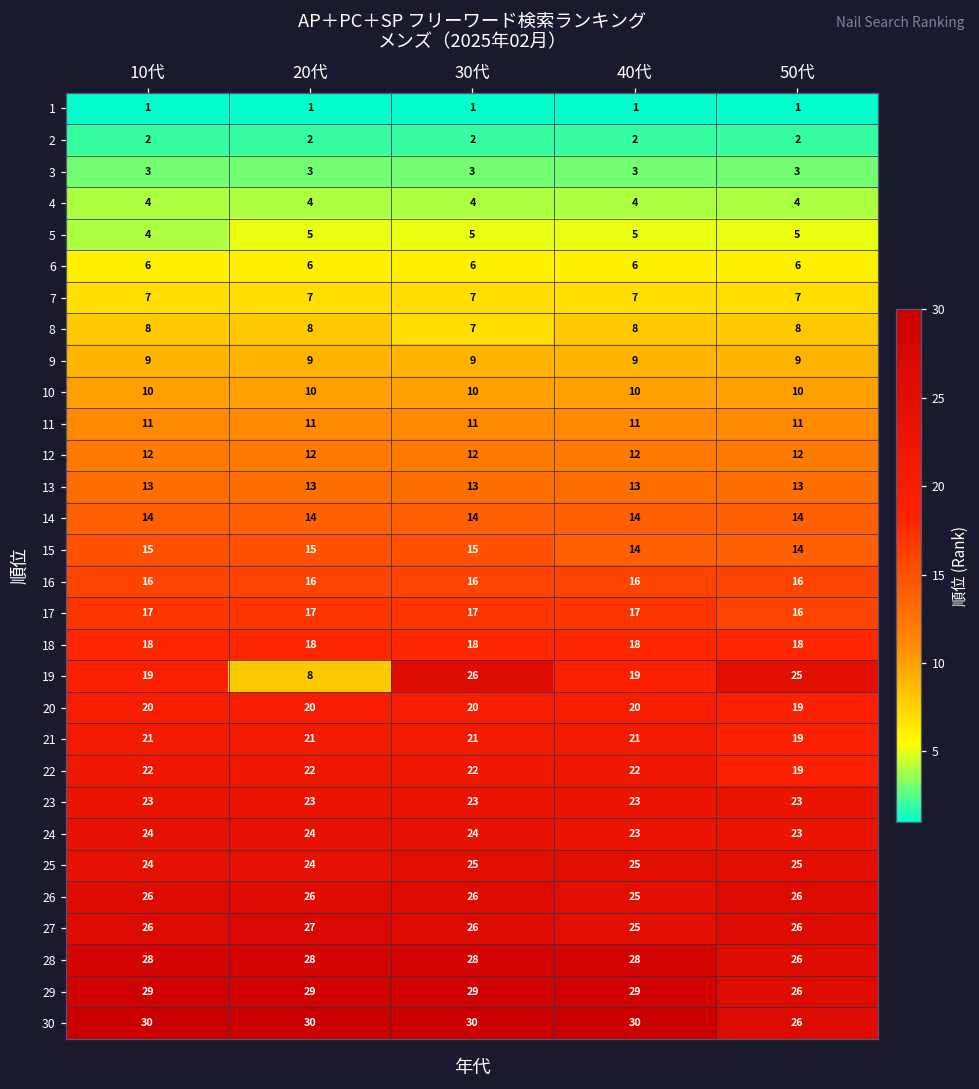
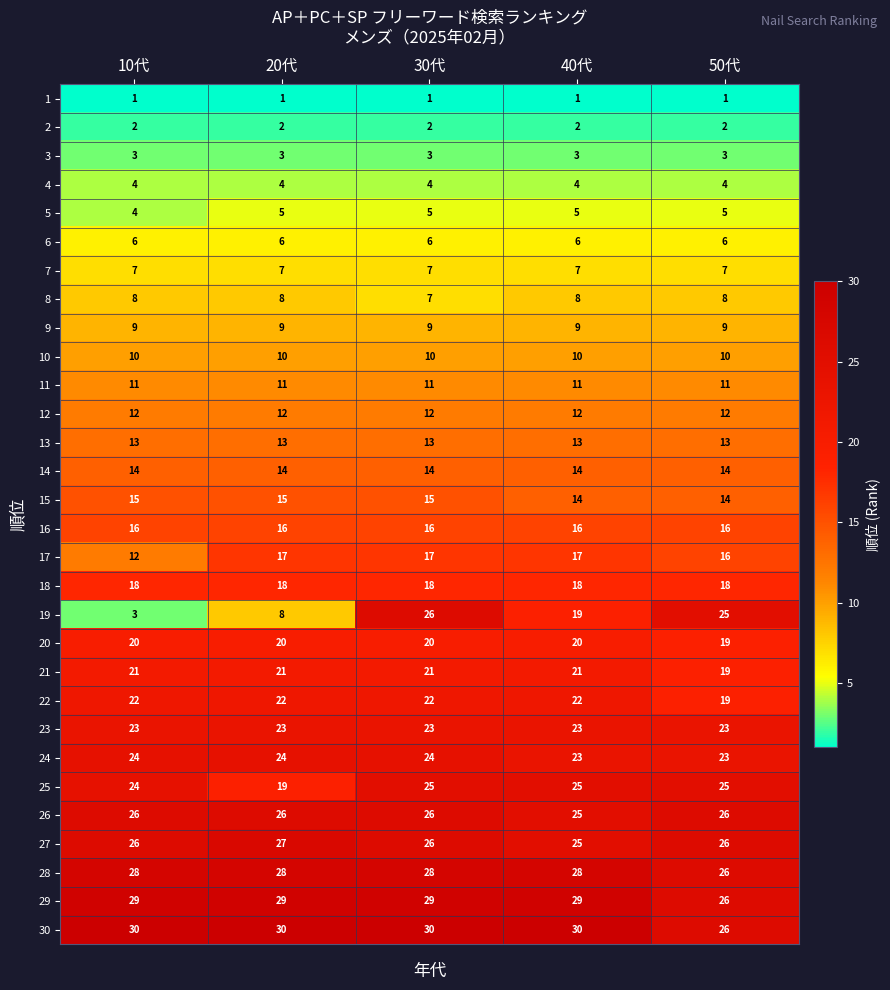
  {
    "1": {
      "10代": 1,
      "20代": 1,
      "30代": 1,
      "40代": 1,
      "50代": 1
    },
    "2": {
      "10代": 2,
      "20代": 2,
      "30代": 2,
      "40代": 2,
      "50代": 2
    },
    "3": {
      "10代": 3,
      "20代": 3,
      "30代": 3,
      "40代": 3,
      "50代": 3
    },
    "4": {
      "10代": 4,
      "20代": 4,
      "30代": 4,
      "40代": 4,
      "50代": 4
    },
    "5": {
      "10代": 4,
      "20代": 5,
      "30代": 5,
      "40代": 5,
      "50代": 5
    },
    "6": {
      "10代": 6,
      "20代": 6,
      "30代": 6,
      "40代": 6,
      "50代": 6
    },
    "7": {
      "10代": 7,
      "20代": 7,
      "30代": 7,
      "40代": 7,
      "50代": 7
    },
    "8": {
      "10代": 8,
      "20代": 8,
      "30代": 7,
      "40代": 8,
      "50代": 8
    },
    "9": {
      "10代": 9,
      "20代": 9,
      "30代": 9,
      "40代": 9,
      "50代": 9
    },
    "10": {
      "10代": 10,
      "20代": 10,
      "30代": 10,
      "40代": 10,
      "50代": 10
    },
    "11": {
      "10代": 11,
      "20代": 11,
      "30代": 11,
      "40代": 11,
      "50代": 11
    },
    "12": {
      "10代": 12,
      "20代": 12,
      "30代": 12,
      "40代": 12,
      "50代": 12
    },
    "13": {
      "10代": 13,
      "20代": 13,
      "30代": 13,
      "40代": 13,
      "50代": 13
    },
    "14": {
      "10代": 14,
      "20代": 14,
      "30代": 14,
      "40代": 14,
      "50代": 14
    },
    "15": {
      "10代": 15,
      "20代": 15,
      "30代": 15,
      "40代": 14,
      "50代": 14
    },
    "16": {
      "10代": 16,
      "20代": 16,
      "30代": 16,
      "40代": 16,
      "50代": 16
    },
    "17": {
-     "10代": 17,
+     "10代": 12,
      "20代": 17,
      "30代": 17,
      "40代": 17,
      "50代": 16
    },
    "18": {
      "10代": 18,
      "20代": 18,
      "30代": 18,
      "40代": 18,
      "50代": 18
    },
    "19": {
-     "10代": 19,
+     "10代": 3,
      "20代": 8,
      "30代": 26,
      "40代": 19,
      "50代": 25
    },
    "20": {
      "10代": 20,
      "20代": 20,
      "30代": 20,
      "40代": 20,
      "50代": 19
    },
    "21": {
      "10代": 21,
      "20代": 21,
      "30代": 21,
      "40代": 21,
      "50代": 19
    },
    "22": {
      "10代": 22,
      "20代": 22,
      "30代": 22,
      "40代": 22,
      "50代": 19
    },
    "23": {
      "10代": 23,
      "20代": 23,
      "30代": 23,
      "40代": 23,
      "50代": 23
    },
    "24": {
      "10代": 24,
      "20代": 24,
      "30代": 24,
      "40代": 23,
      "50代": 23
    },
    "25": {
      "10代": 24,
-     "20代": 24,
+     "20代": 19,
      "30代": 25,
      "40代": 25,
      "50代": 25
    },
    "26": {
      "10代": 26,
      "20代": 26,
      "30代": 26,
      "40代": 25,
      "50代": 26
    },
    "27": {
      "10代": 26,
      "20代": 27,
      "30代": 26,
      "40代": 25,
      "50代": 26
    },
    "28": {
      "10代": 28,
      "20代": 28,
      "30代": 28,
      "40代": 28,
      "50代": 26
    },
    "29": {
      "10代": 29,
      "20代": 29,
      "30代": 29,
      "40代": 29,
      "50代": 26
    },
    "30": {
      "10代": 30,
      "20代": 30,
      "30代": 30,
      "40代": 30,
      "50代": 26
    }
  }
